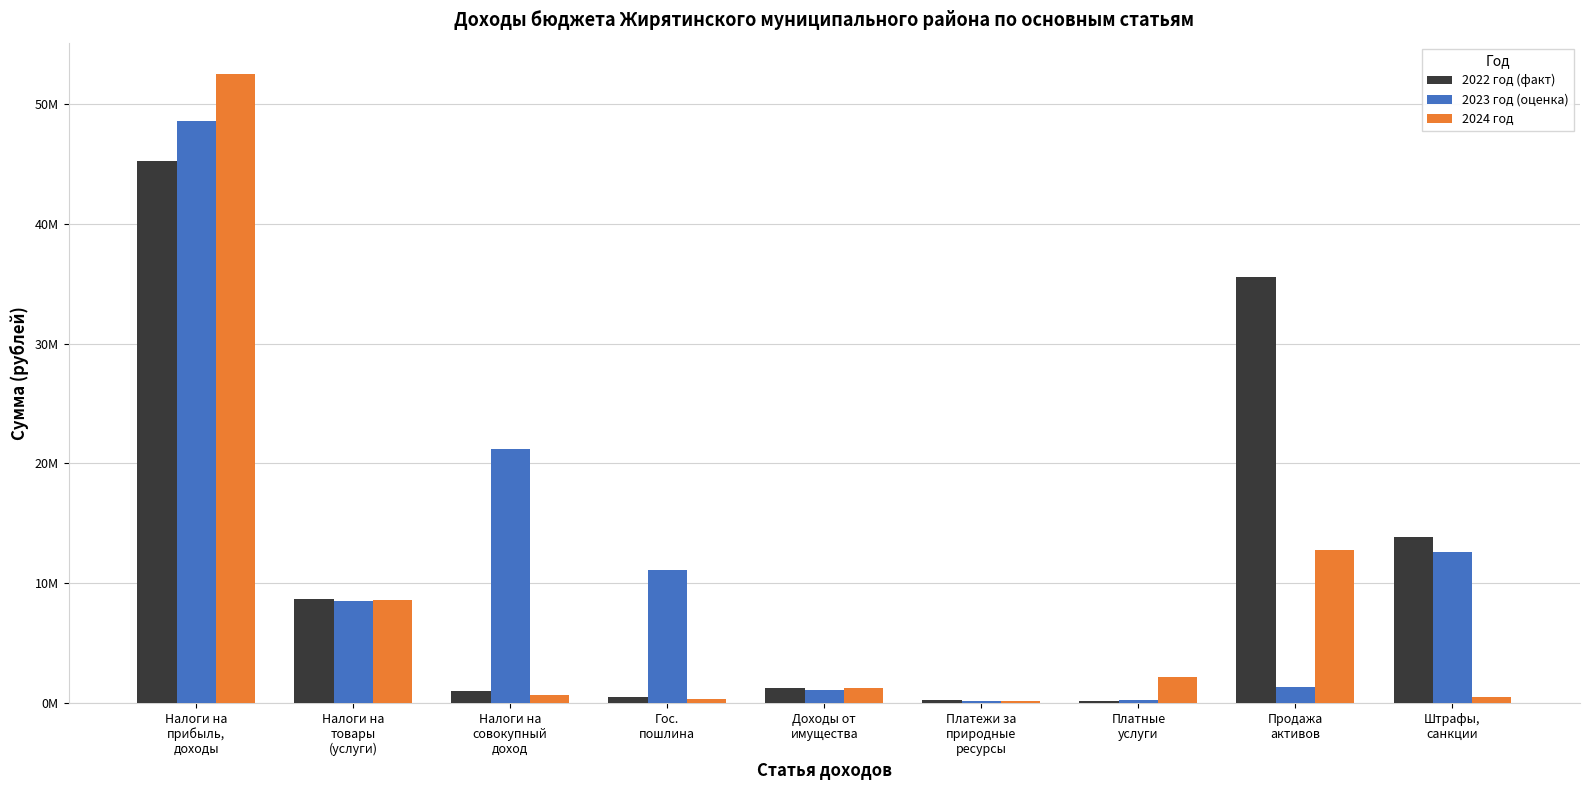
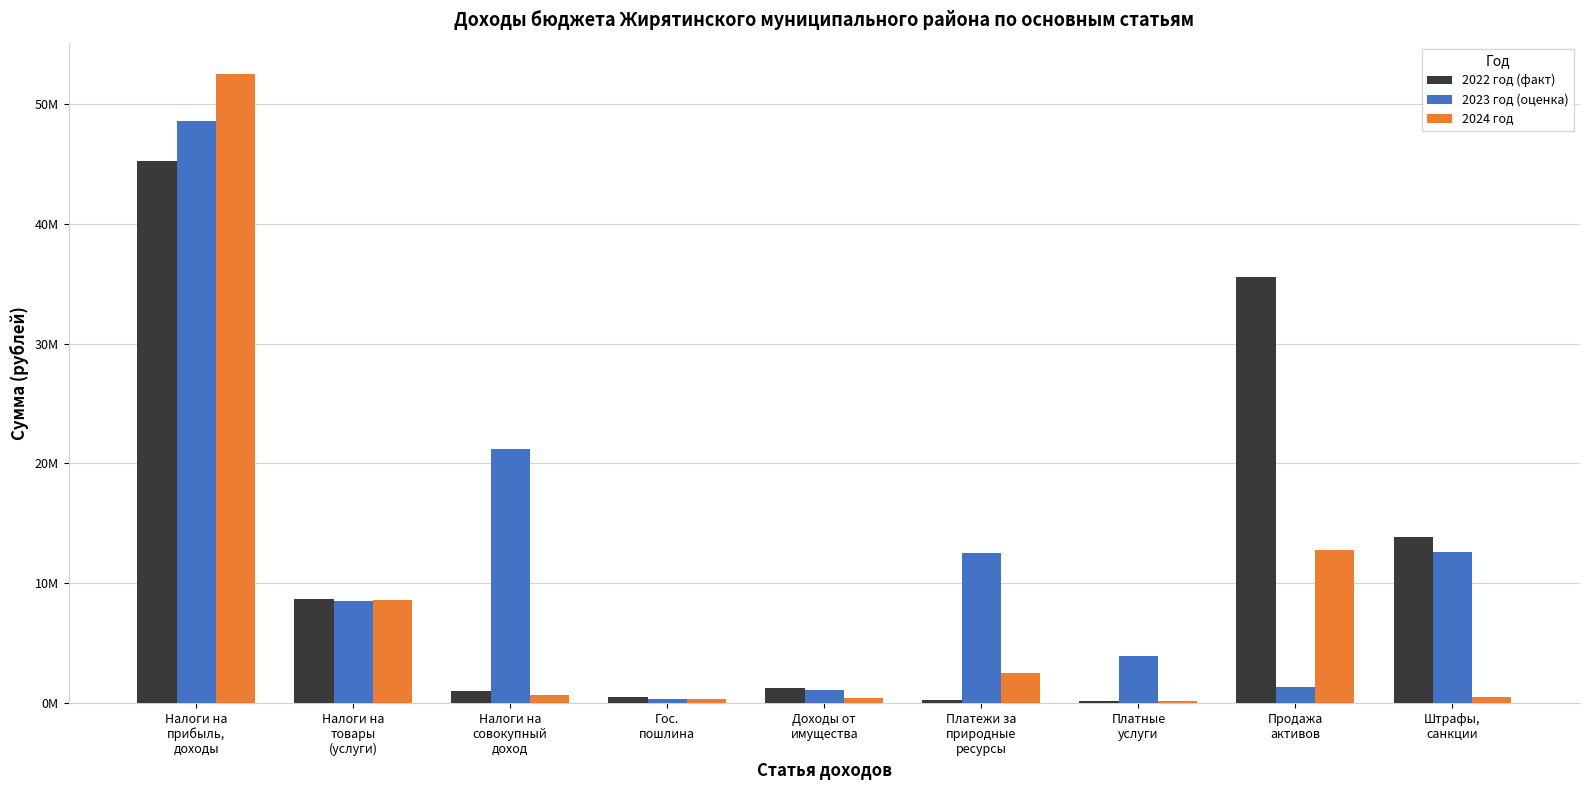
  {
    "2022 год (факт)": {
      "Налоги на прибыль, доходы": 45200000,
      "Налоги на товары (услуги)": 8700000,
      "Налоги на совокупный доход": 1000000,
      "Гос. пошлина": 500000,
      "Доходы от имущества": 1200000,
      "Платежи за природные ресурсы": 200000,
      "Продажа активов": 35500000,
      "Штрафы, санкции": 13800000
    },
    "2023 год (оценка)": {
      "Налоги на прибыль, доходы": 48600000,
      "Налоги на товары (услуги)": 8500000,
      "Налоги на совокупный доход": 21200000,
-     "Гос. пошлина": 11100000,
+     "Гос. пошлина": 300000,
      "Доходы от имущества": 1100000,
-     "Платежи за природные ресурсы": 200000,
-     "Платные услуги": 200000,
+     "Платежи за природные ресурсы": 12500000,
+     "Платные услуги": 3900000,
      "Продажа активов": 1300000,
      "Штрафы, санкции": 12600000
    },
    "2024 год": {
      "Налоги на прибыль, доходы": 52500000,
      "Налоги на товары (услуги)": 8600000,
      "Налоги на совокупный доход": 700000,
      "Гос. пошлина": 400000,
-     "Доходы от имущества": 1200000,
-     "Платежи за природные ресурсы": 200000,
-     "Платные услуги": 2100000,
+     "Доходы от имущества": 400000,
+     "Платежи за природные ресурсы": 2500000,
+     "Платные услуги": 100000,
      "Продажа активов": 12800000,
      "Штрафы, санкции": 500000
    }
  }
